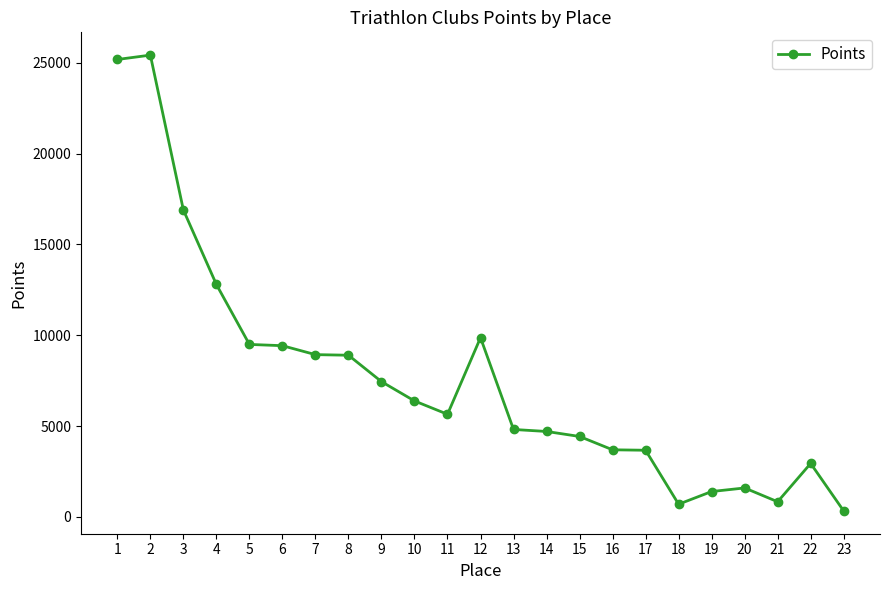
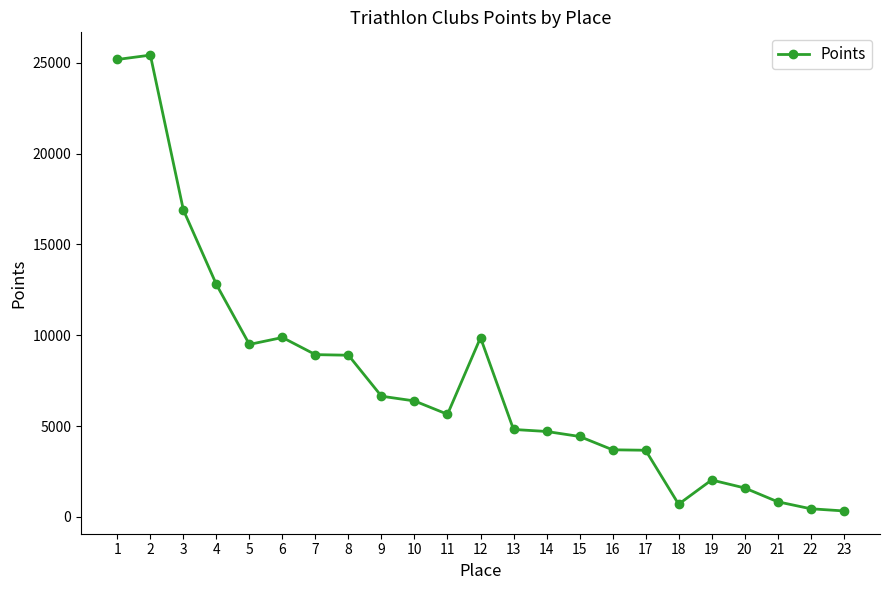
  {
    "1": 25200,
    "2": 25400,
    "3": 16900,
    "4": 12800,
    "5": 9500,
-   "6": 9400,
+   "6": 9900,
    "7": 8900,
    "8": 8900,
-   "9": 7400,
+   "9": 6600,
    "10": 6400,
    "11": 5700,
    "12": 9900,
    "13": 4800,
    "14": 4700,
    "15": 4400,
    "16": 3700,
    "17": 3700,
    "18": 700,
-   "19": 1400,
+   "19": 2000,
    "20": 1600,
    "21": 800,
-   "22": 2900,
+   "22": 500,
    "23": 300
  }
